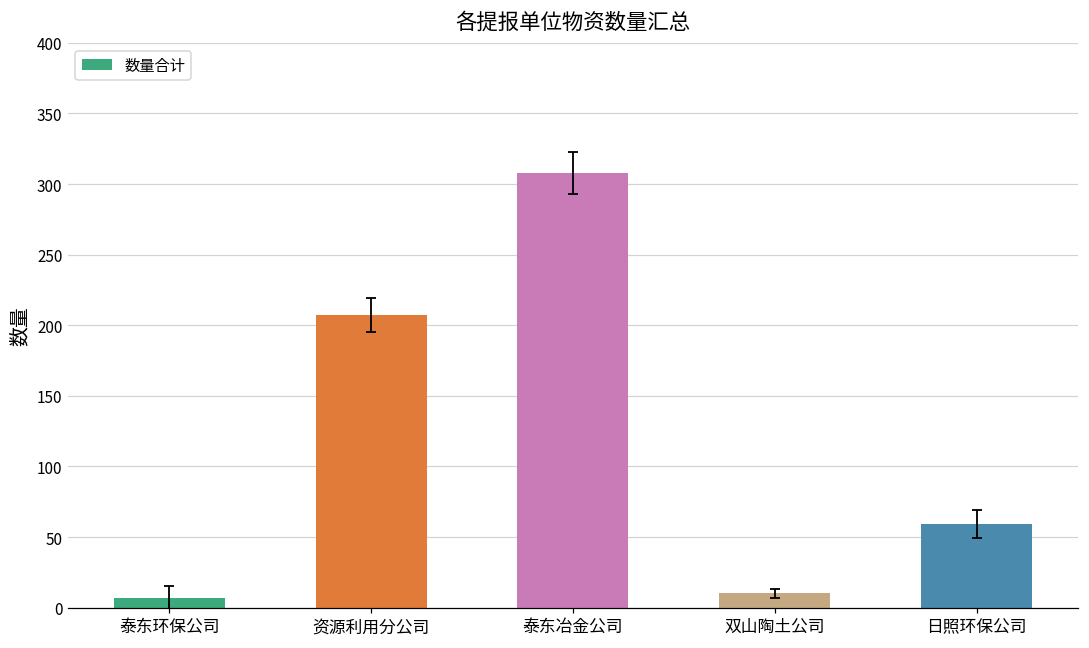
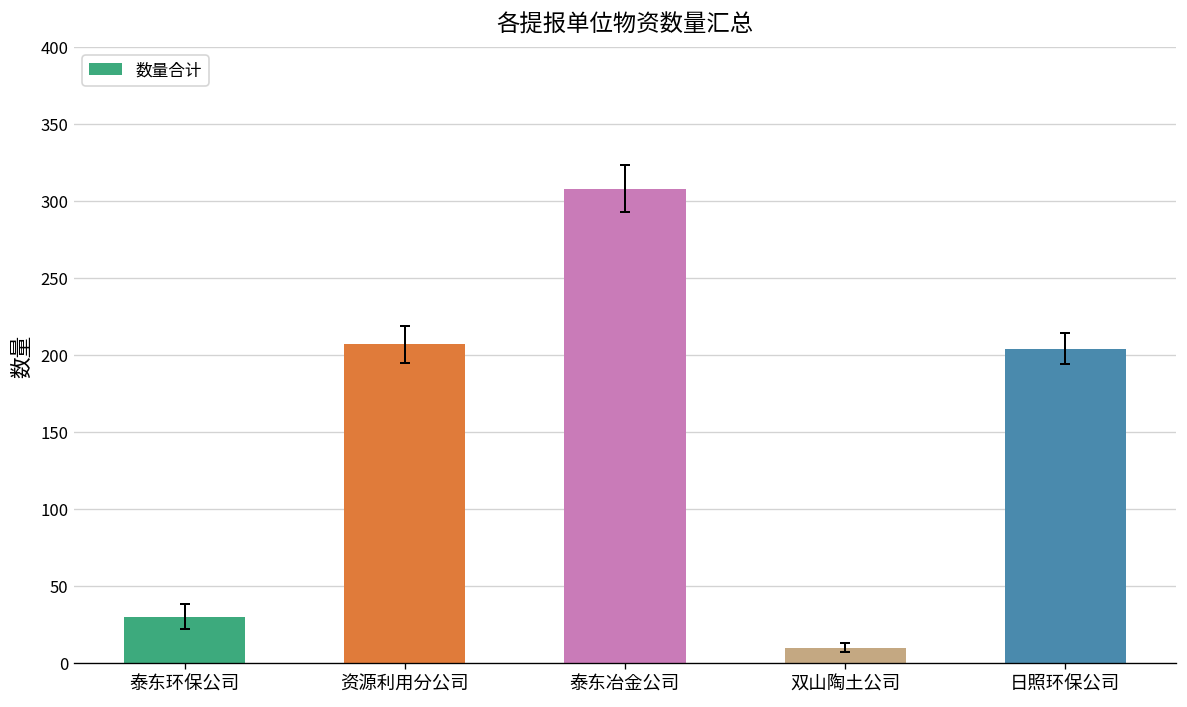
  {
    "数量合计": {
-     "泰东环保公司": 7,
+     "泰东环保公司": 30,
      "资源利用分公司": 207,
      "泰东冶金公司": 308,
      "双山陶土公司": 10,
-     "日照环保公司": 59
+     "日照环保公司": 204
    }
  }
